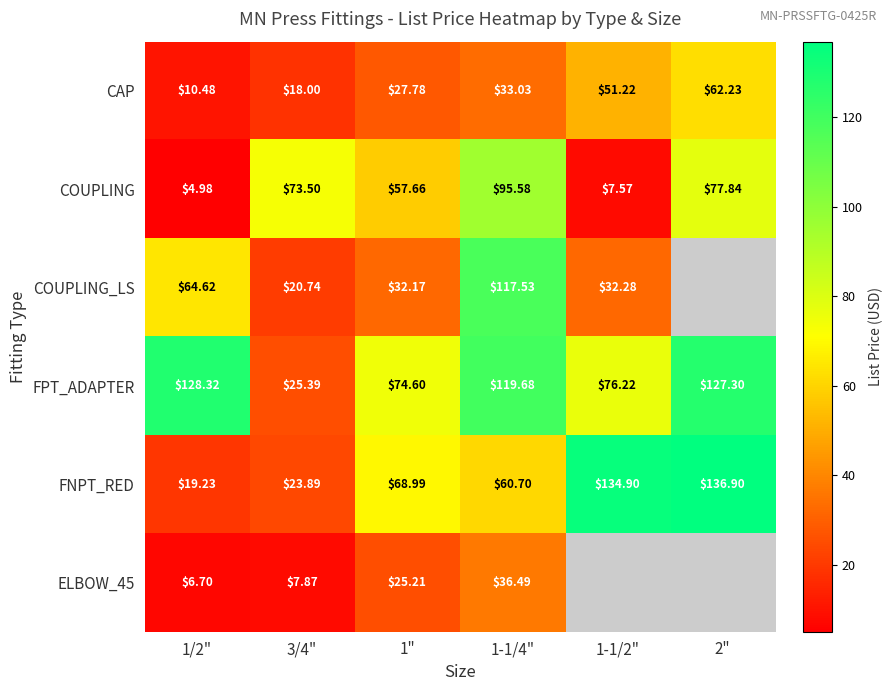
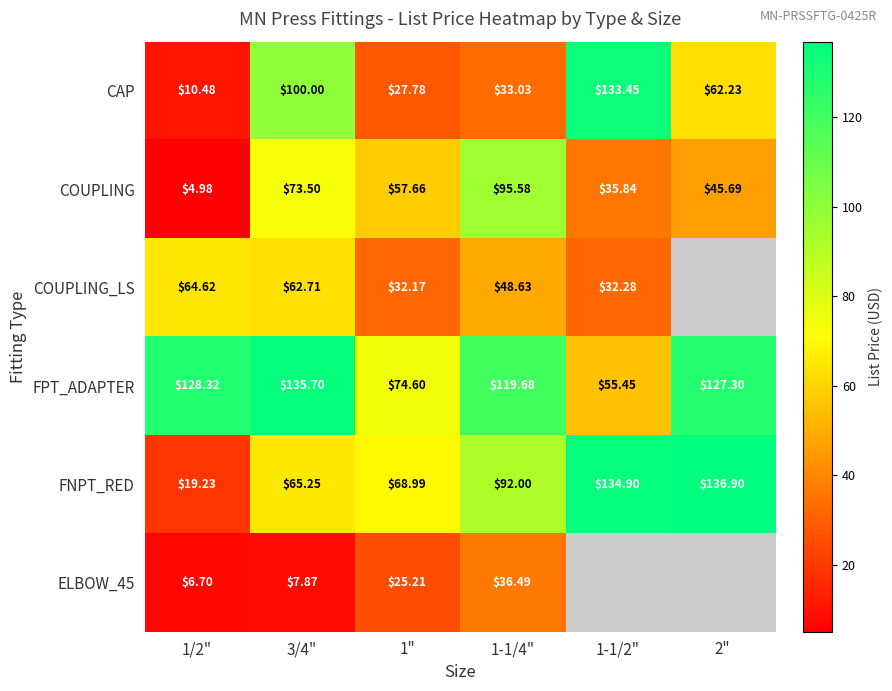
  {
    "CAP": {
      "1/2\"": "$10.48",
-     "3/4\"": "$18.00",
+     "3/4\"": "$100.00",
      "1\"": "$27.78",
      "1-1/4\"": "$33.03",
-     "1-1/2\"": "$51.22",
+     "1-1/2\"": "$133.45",
      "2\"": "$62.23"
    },
    "COUPLING": {
      "1/2\"": "$4.98",
      "3/4\"": "$73.50",
      "1\"": "$57.66",
      "1-1/4\"": "$95.58",
-     "1-1/2\"": "$7.57",
-     "2\"": "$77.84"
+     "1-1/2\"": "$35.84",
+     "2\"": "$45.69"
    },
    "COUPLING_LS": {
      "1/2\"": "$64.62",
-     "3/4\"": "$20.74",
+     "3/4\"": "$62.71",
      "1\"": "$32.17",
-     "1-1/4\"": "$117.53",
+     "1-1/4\"": "$48.63",
      "1-1/2\"": "$32.28"
    },
    "FPT_ADAPTER": {
      "1/2\"": "$128.32",
-     "3/4\"": "$25.39",
+     "3/4\"": "$135.70",
      "1\"": "$74.60",
      "1-1/4\"": "$119.68",
-     "1-1/2\"": "$76.22",
+     "1-1/2\"": "$55.45",
      "2\"": "$127.30"
    },
    "FNPT_RED": {
      "1/2\"": "$19.23",
-     "3/4\"": "$23.89",
+     "3/4\"": "$65.25",
      "1\"": "$68.99",
-     "1-1/4\"": "$60.70",
+     "1-1/4\"": "$92.00",
      "1-1/2\"": "$134.90",
      "2\"": "$136.90"
    },
    "ELBOW_45": {
      "1/2\"": "$6.70",
      "3/4\"": "$7.87",
      "1\"": "$25.21",
      "1-1/4\"": "$36.49"
    }
  }
